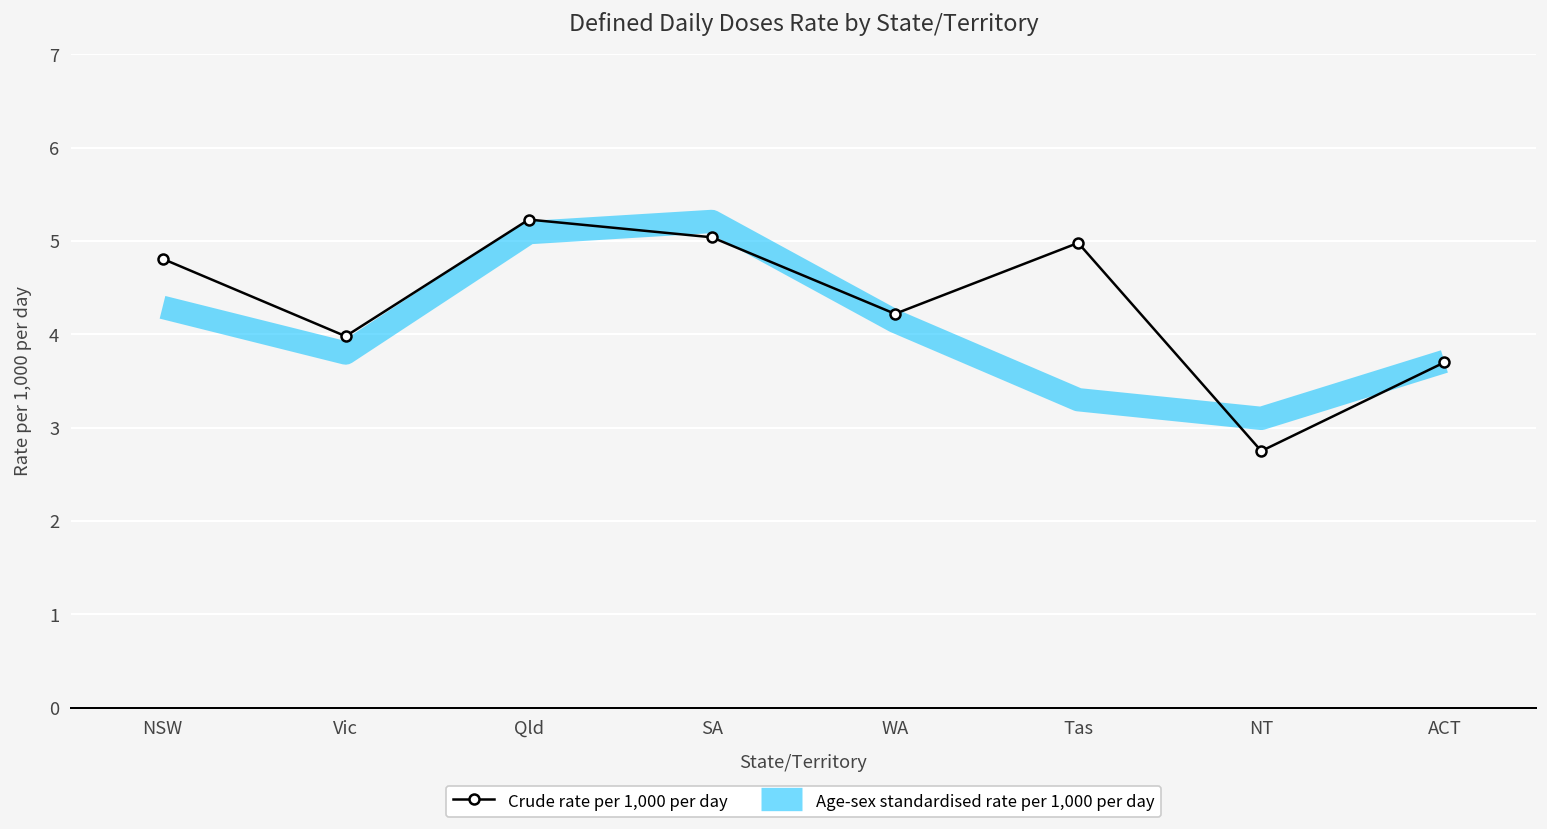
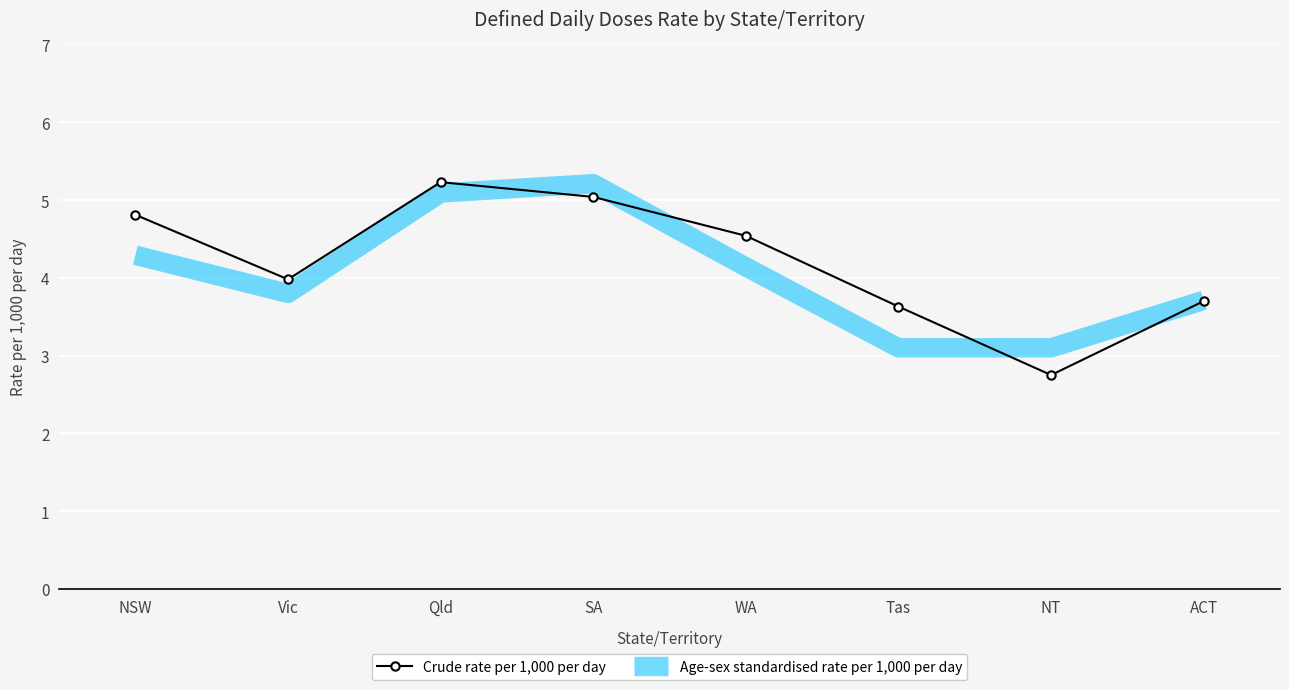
  {
    "Crude rate per 1,000 per day": {
      "NSW": 4.8,
      "Vic": 4.0,
      "Qld": 5.2,
      "SA": 5.0,
-     "WA": 4.2,
-     "Tas": 5.0,
+     "WA": 4.5,
+     "Tas": 3.6,
      "NT": 2.8
    },
    "Age-sex standardised rate per 1,000 per day": {
      "NSW": 4.3,
      "Vic": 3.8,
      "Qld": 5.1,
      "SA": 5.2,
      "WA": 4.1,
-     "Tas": 3.3,
+     "Tas": 3.1,
      "NT": 3.1
    }
  }
